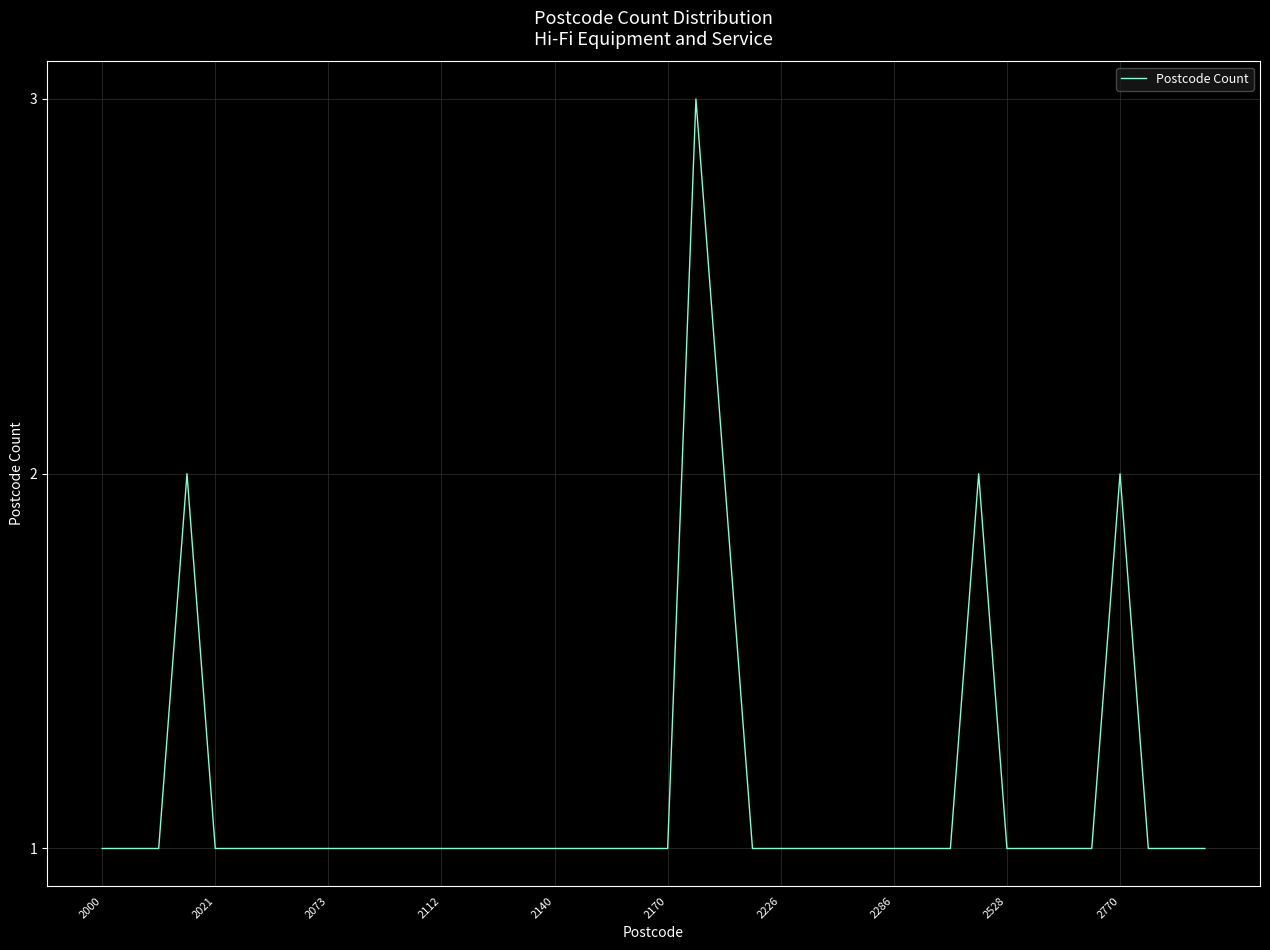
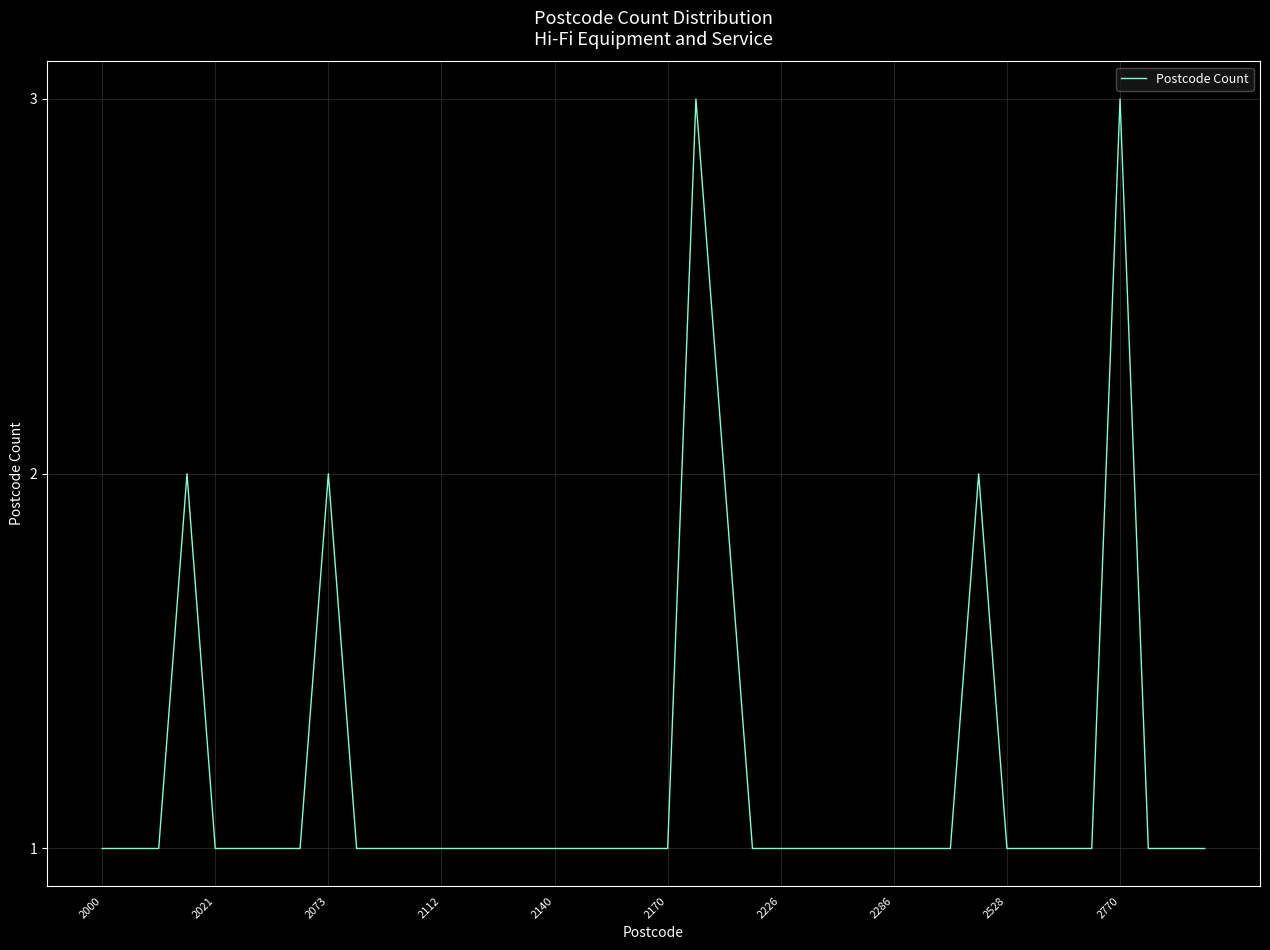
  {
    "2000": 1,
    "2021": 1,
-   "2073": 1,
+   "2073": 2,
    "2112": 1,
    "2140": 1,
    "2170": 1,
    "2226": 1,
    "2286": 1,
    "2528": 1,
-   "2770": 2
+   "2770": 3
  }
